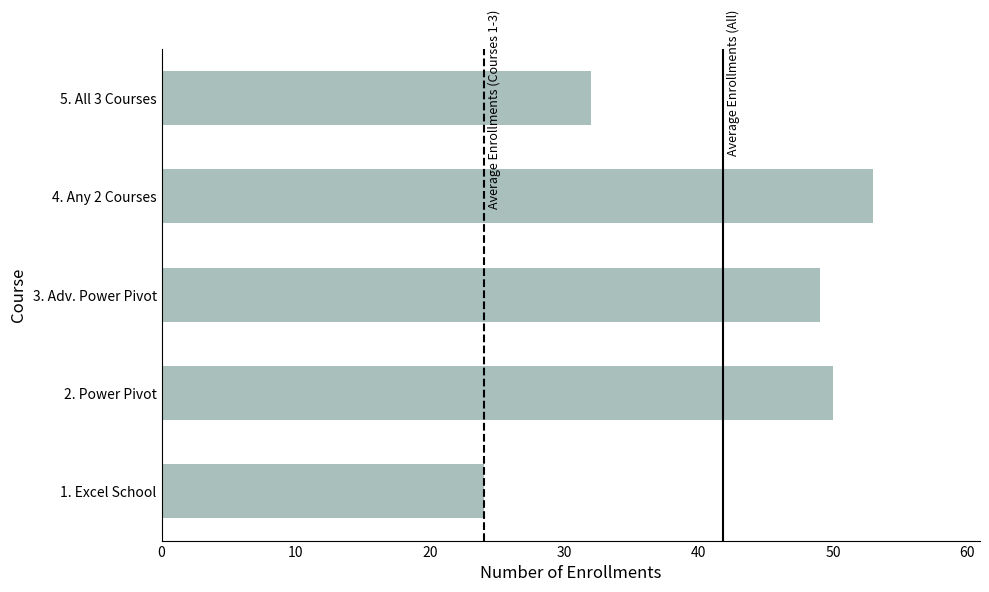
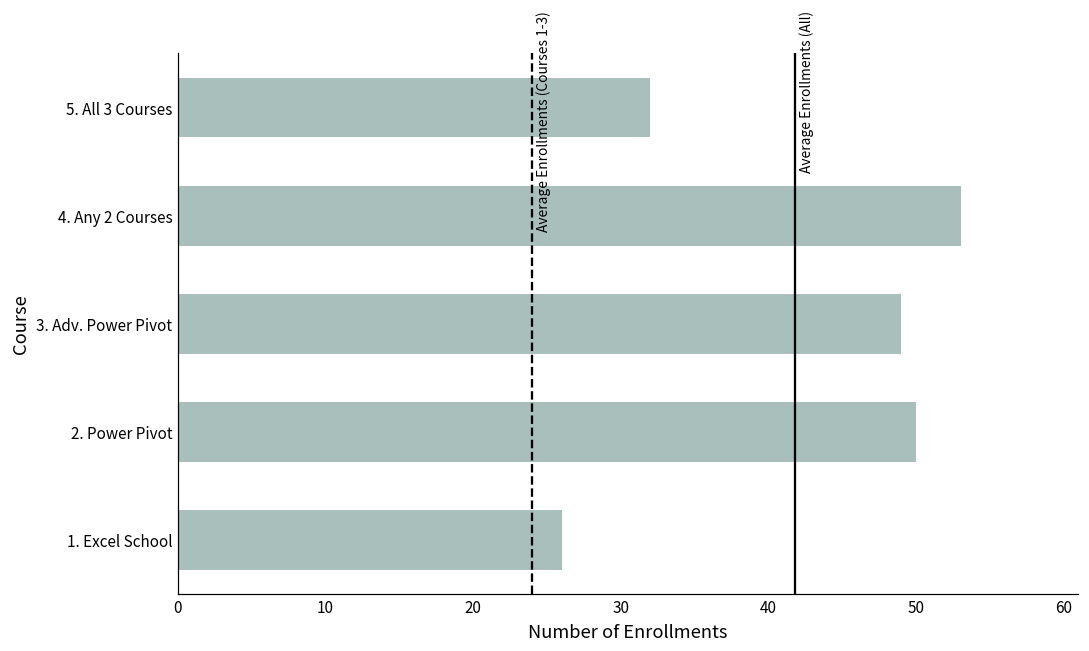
  {
    "4. Any 2 Courses": 53,
    "3. Adv. Power Pivot": 49,
    "2. Power Pivot": 50,
-   "1. Excel School": 24
+   "1. Excel School": 26
  }
